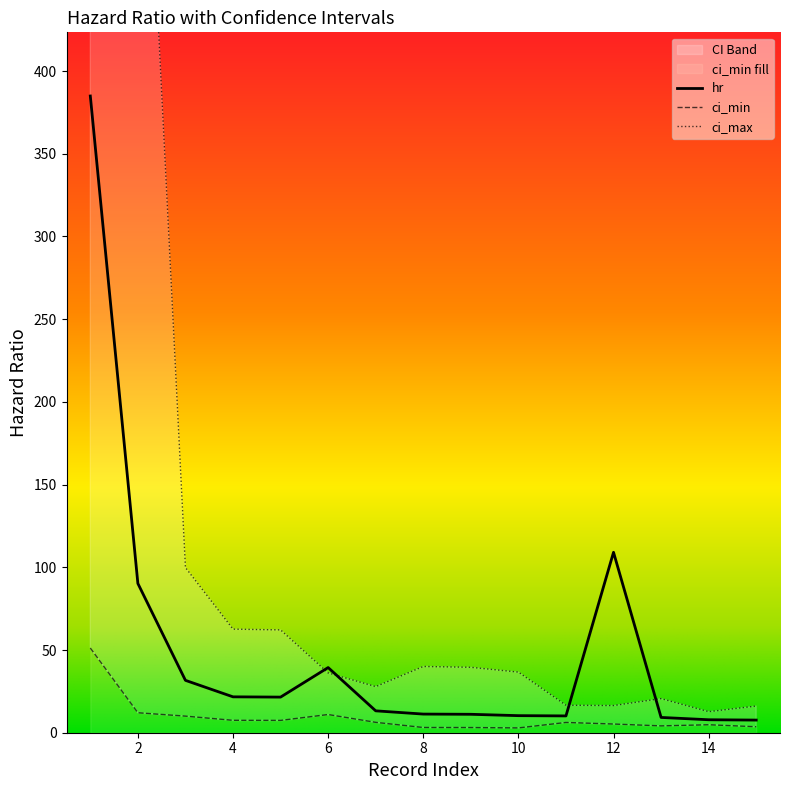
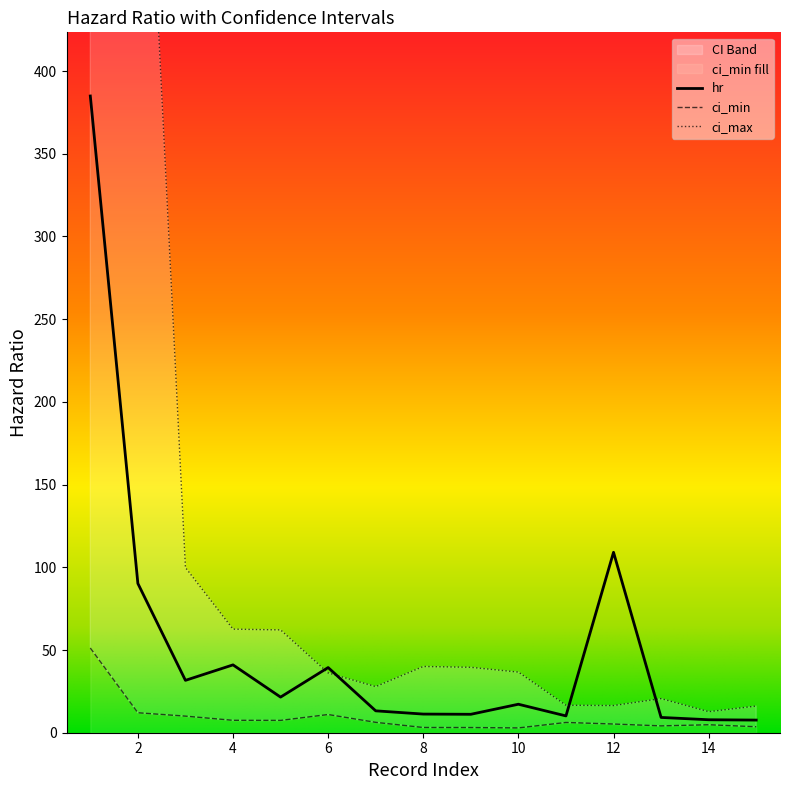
  {
    "hr": {
      "2": 90,
-     "4": 22,
+     "4": 41,
      "6": 39,
      "8": 11,
-     "10": 10,
+     "10": 17,
      "12": 109,
      "14": 8
    }
  }
